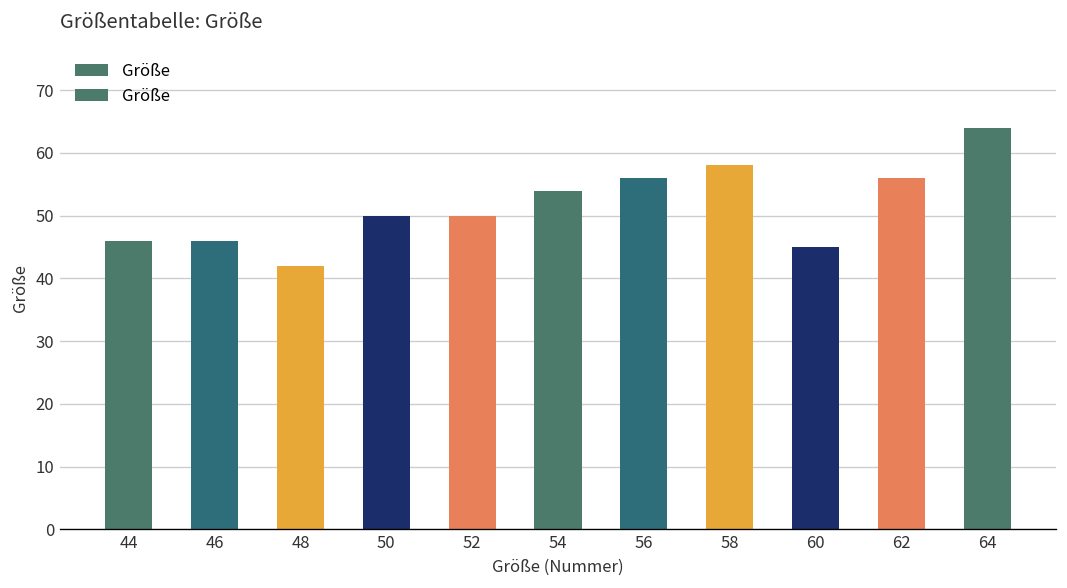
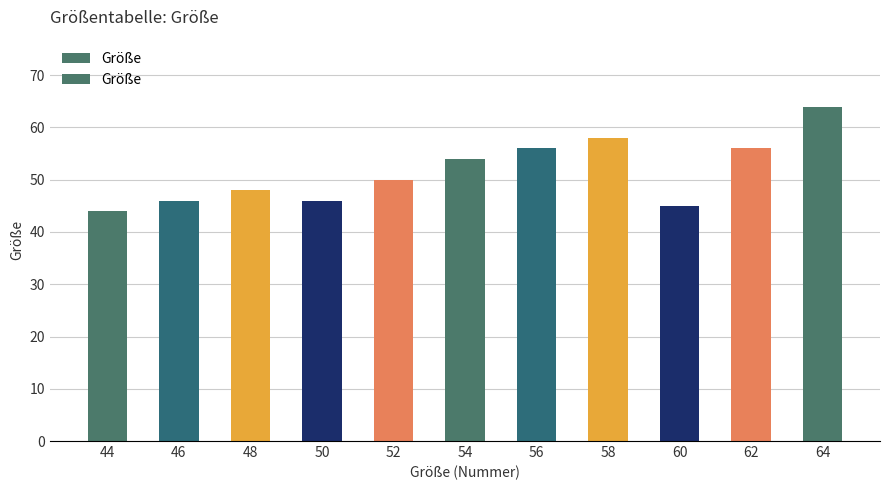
  {
-   "44": 46,
+   "44": 44,
    "46": 46,
-   "48": 42,
-   "50": 50,
+   "48": 48,
+   "50": 46,
    "52": 50,
    "54": 54,
    "56": 56,
    "58": 58,
    "60": 45,
    "62": 56,
    "64": 64
  }
